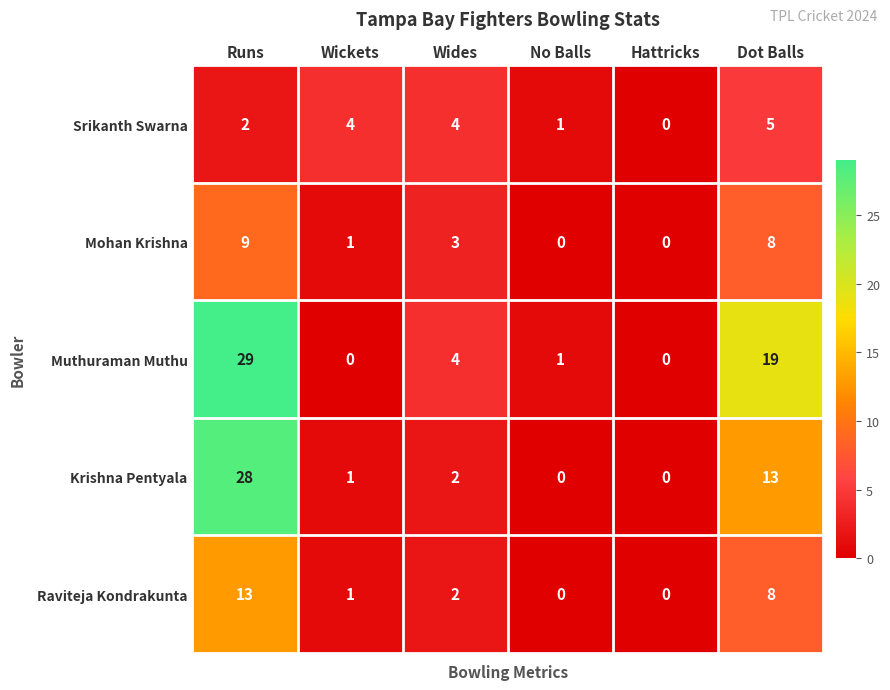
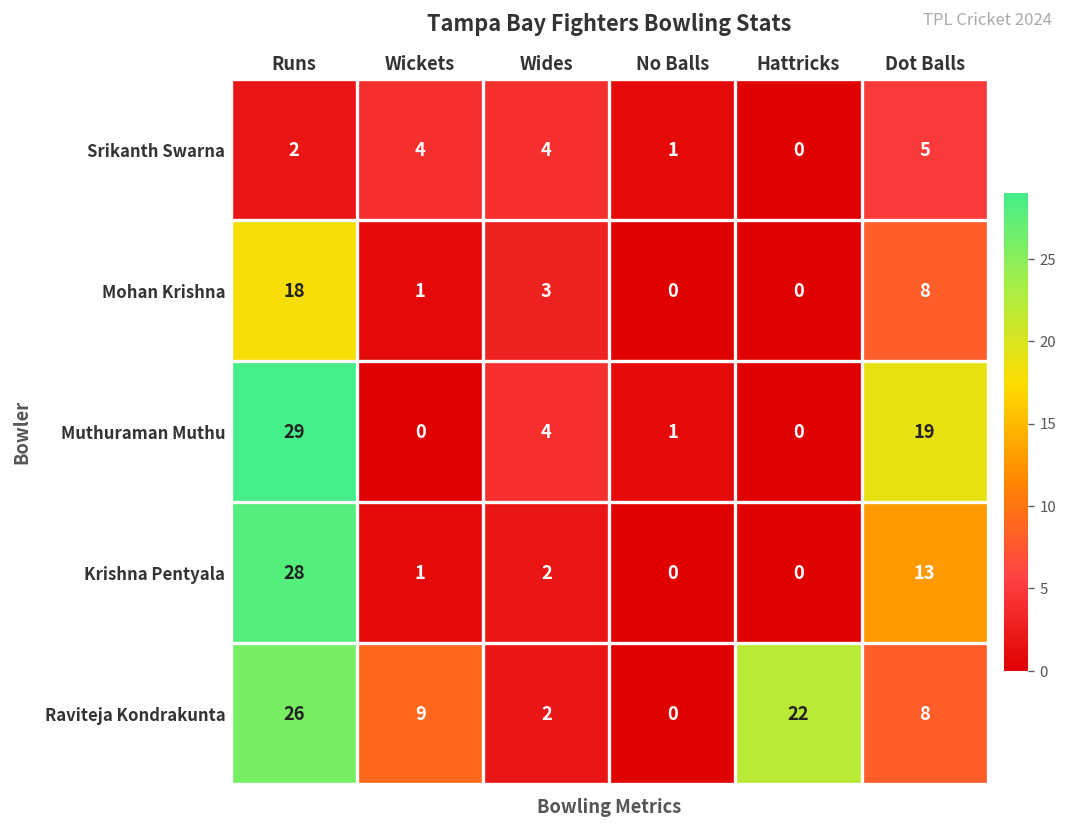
  {
    "Srikanth Swarna": {
      "Runs": 2,
      "Wickets": 4,
      "Wides": 4,
      "No Balls": 1,
      "Hattricks": 0,
      "Dot Balls": 5
    },
    "Mohan Krishna": {
-     "Runs": 9,
+     "Runs": 18,
      "Wickets": 1,
      "Wides": 3,
      "No Balls": 0,
      "Hattricks": 0,
      "Dot Balls": 8
    },
    "Muthuraman Muthu": {
      "Runs": 29,
      "Wickets": 0,
      "Wides": 4,
      "No Balls": 1,
      "Hattricks": 0,
      "Dot Balls": 19
    },
    "Krishna Pentyala": {
      "Runs": 28,
      "Wickets": 1,
      "Wides": 2,
      "No Balls": 0,
      "Hattricks": 0,
      "Dot Balls": 13
    },
    "Raviteja Kondrakunta": {
-     "Runs": 13,
-     "Wickets": 1,
+     "Runs": 26,
+     "Wickets": 9,
      "Wides": 2,
      "No Balls": 0,
-     "Hattricks": 0,
+     "Hattricks": 22,
      "Dot Balls": 8
    }
  }
